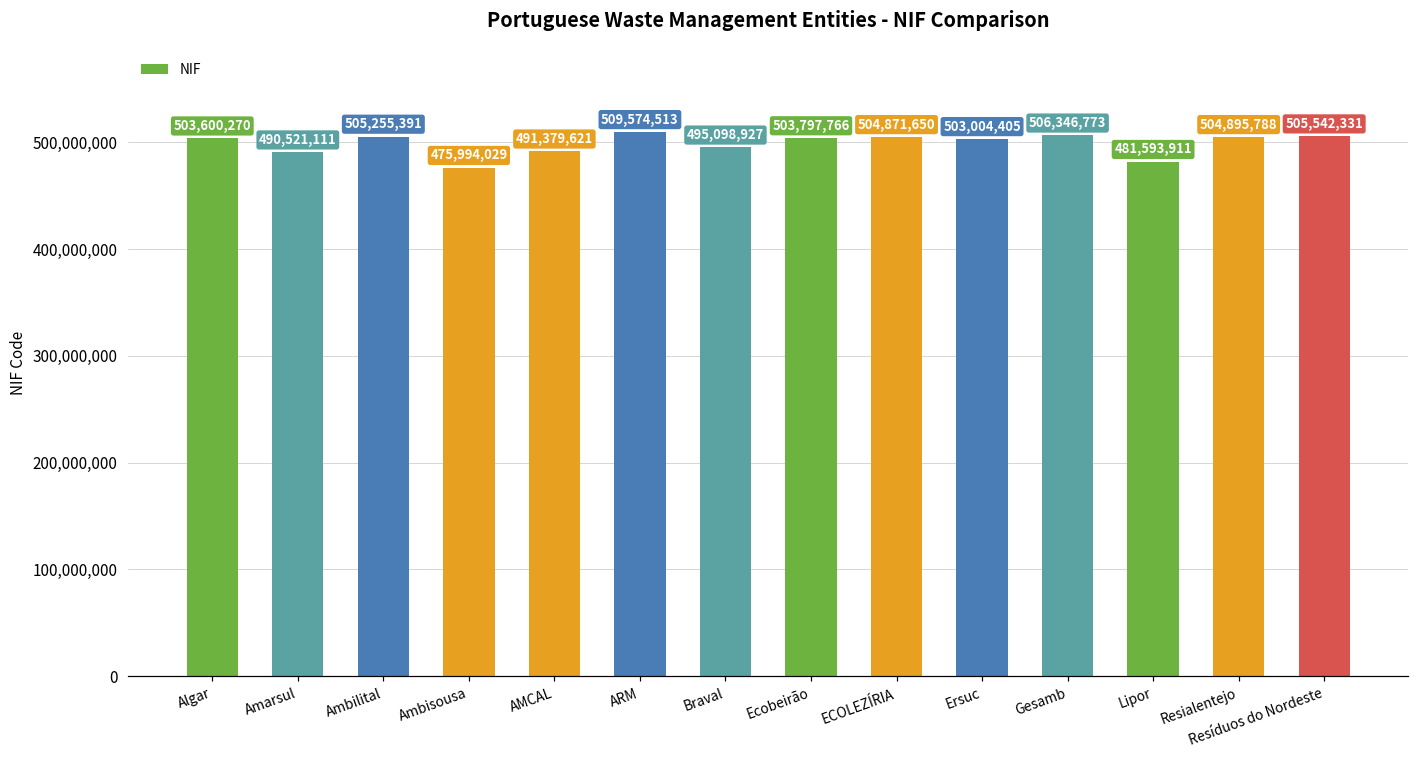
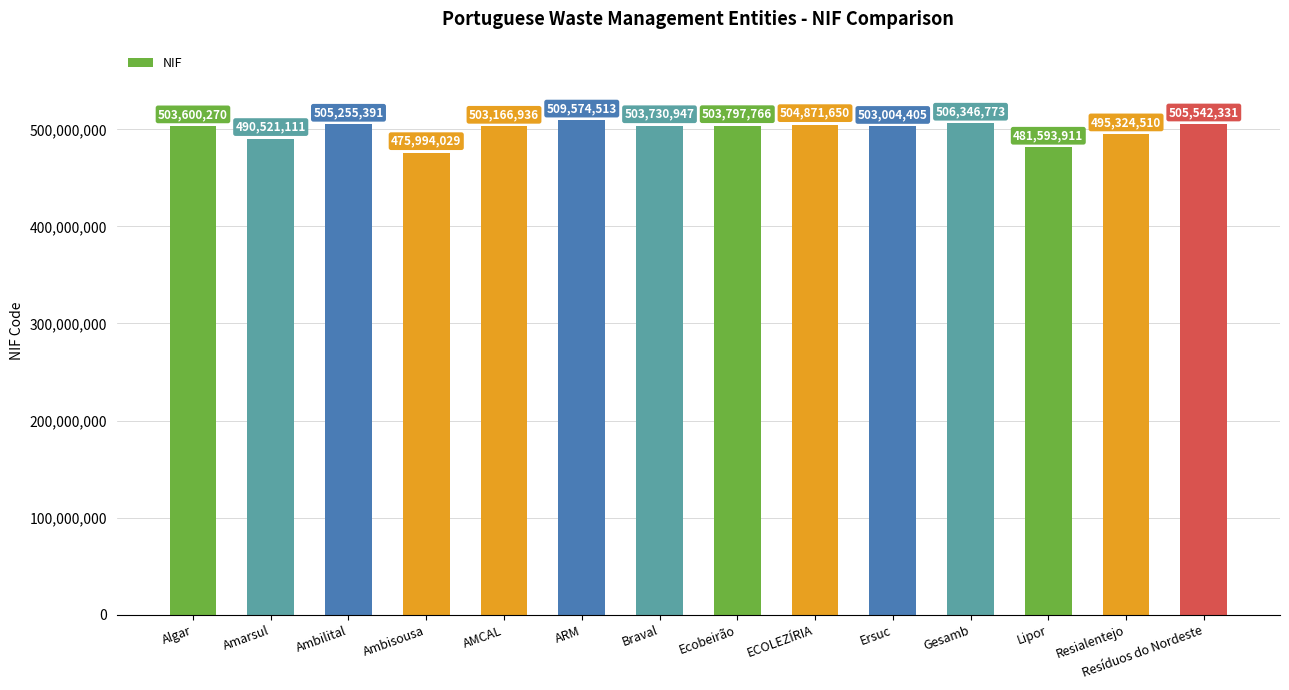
  {
-   "AMCAL": "491,379,621",
-   "Braval": "495,098,927",
-   "Resialentejo": "504,895,788"
+   "AMCAL": "503,166,936",
+   "Braval": "503,730,947",
+   "Resialentejo": "495,324,510"
  }
